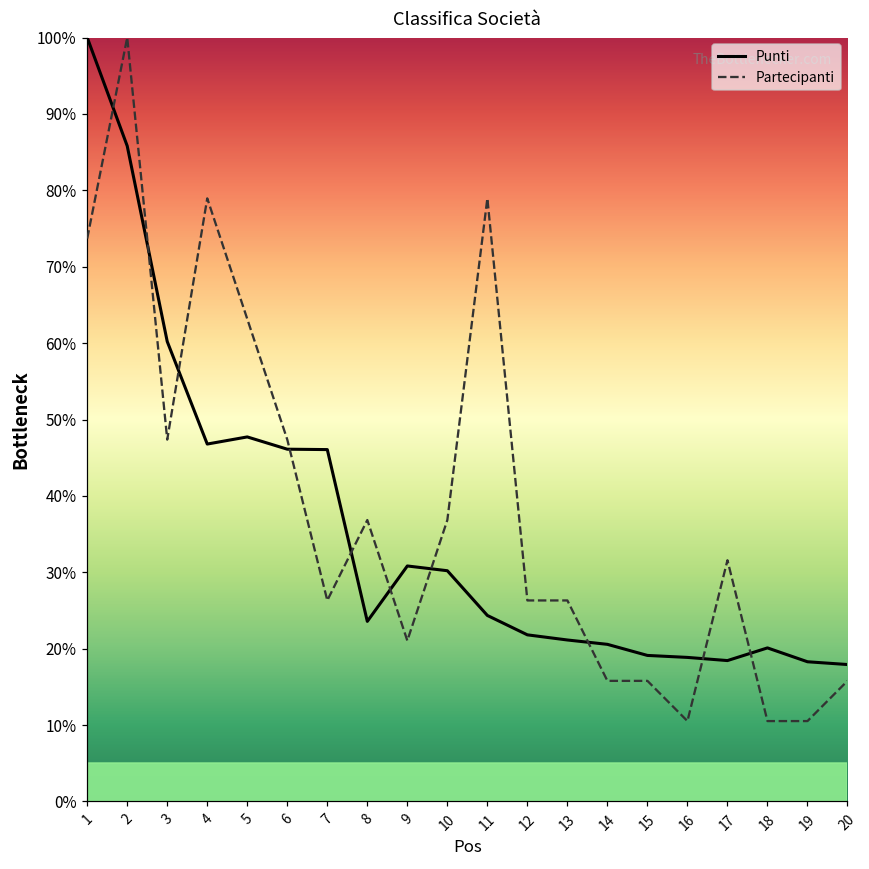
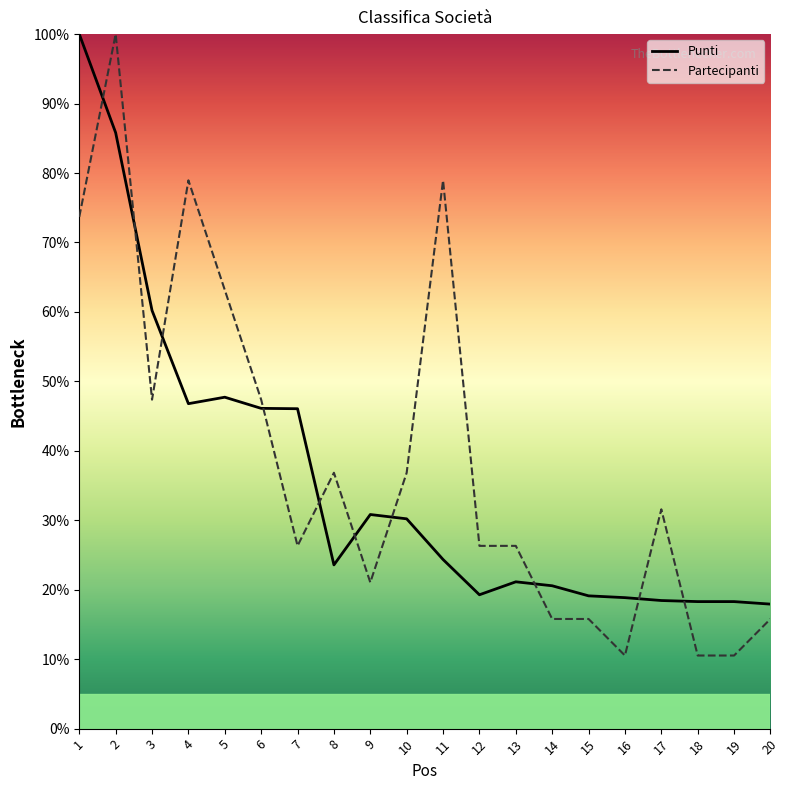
  {
    "Punti": {
      "1": "100%",
      "2": "86%",
      "3": "60%",
      "4": "47%",
      "5": "48%",
      "6": "46%",
      "7": "46%",
      "8": "24%",
      "9": "31%",
      "10": "30%",
      "11": "24%",
-     "12": "22%",
+     "12": "19%",
      "13": "21%",
      "14": "21%",
      "15": "19%",
      "16": "19%",
      "17": "18%",
-     "18": "20%",
+     "18": "18%",
      "19": "18%",
      "20": "18%"
    },
    "Partecipanti": {
      "1": "74%",
      "2": "100%",
      "3": "47%",
      "4": "79%",
      "5": "63%",
      "6": "47%",
      "7": "26%",
      "8": "37%",
      "9": "21%",
      "10": "37%",
      "11": "79%",
      "12": "26%",
      "13": "26%",
      "14": "16%",
      "15": "16%",
      "16": "11%",
      "17": "32%",
      "18": "11%",
      "19": "11%",
      "20": "16%"
    }
  }
